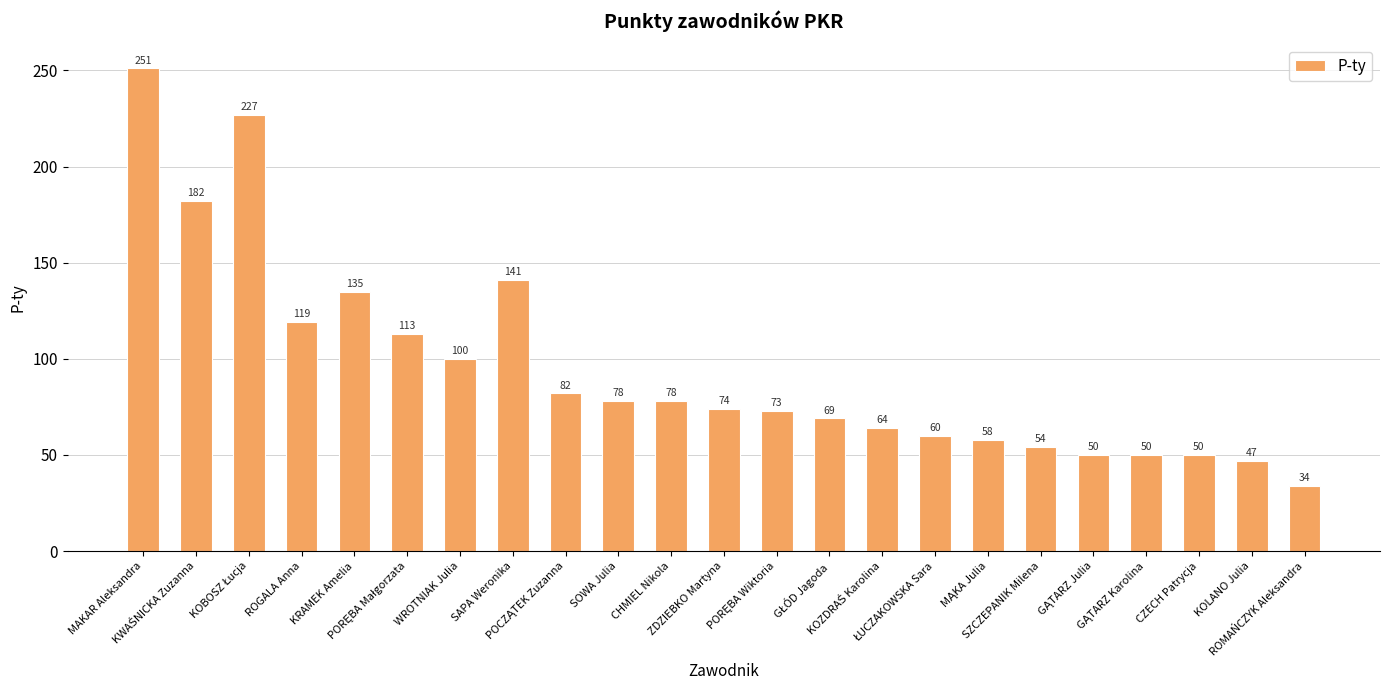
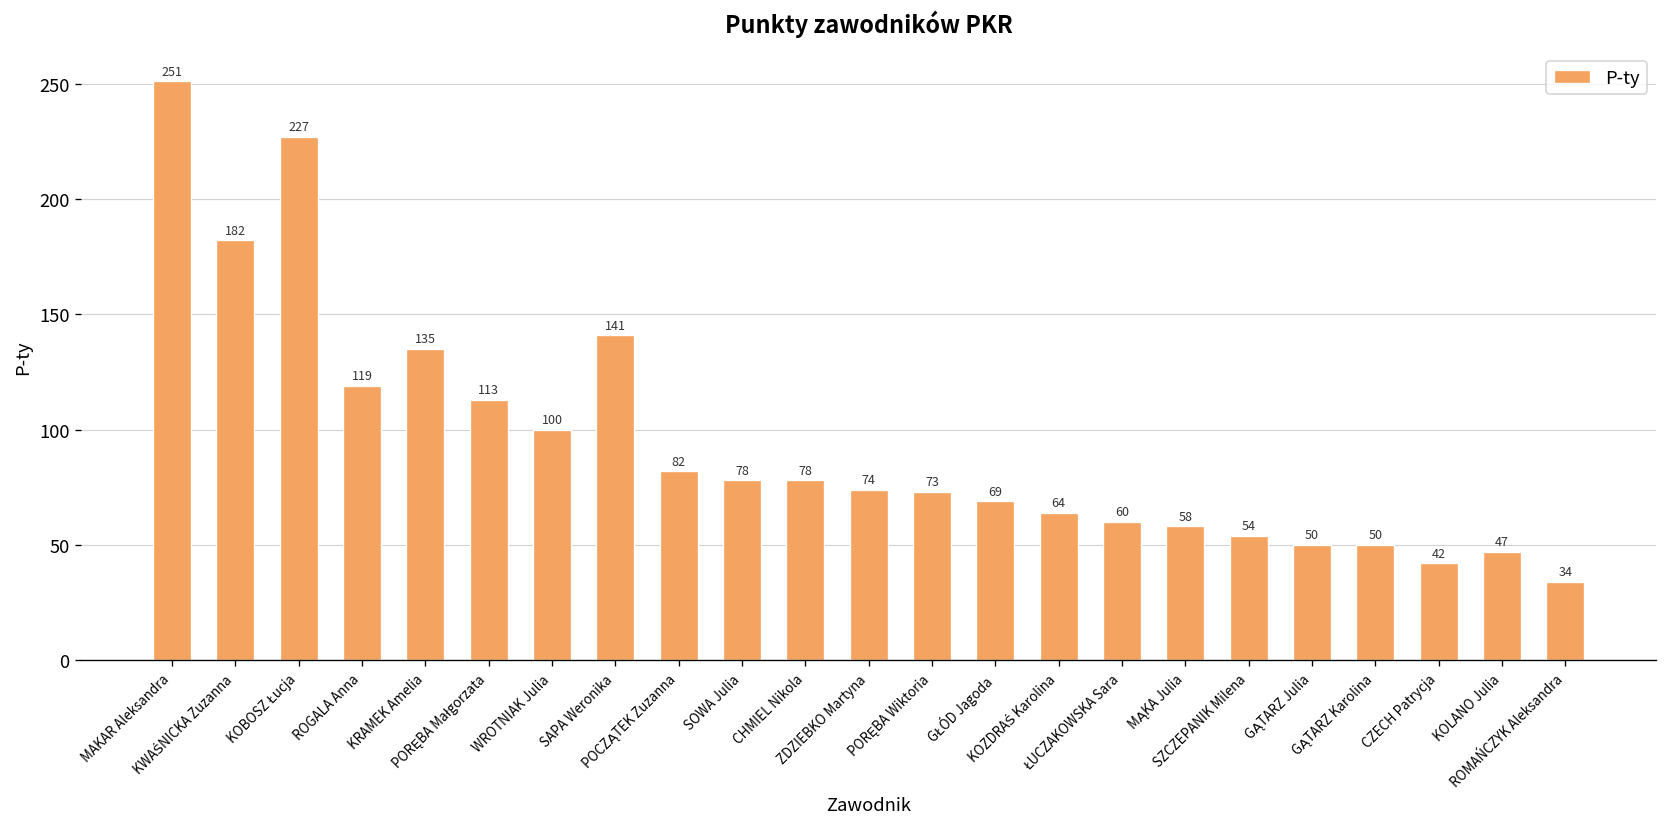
  {
    "MAKAR Aleksandra": 251,
    "KWAŚNICKA Zuzanna": 182,
    "KOBOSZ Łucja": 227,
    "ROGALA Anna": 119,
    "KRAMEK Amelia": 135,
    "PORĘBA Małgorzata": 113,
    "WROTNIAK Julia": 100,
    "SAPA Weronika": 141,
    "POCZĄTEK Zuzanna": 82,
    "SOWA Julia": 78,
    "CHMIEL Nikola": 78,
    "ZDZIEBKO Martyna": 74,
    "PORĘBA Wiktoria": 73,
    "GŁÓD Jagoda": 69,
    "KOZDRAŚ Karolina": 64,
    "ŁUCZAKOWSKA Sara": 60,
    "MĄKA Julia": 58,
    "SZCZEPANIK Milena": 54,
    "GĄTARZ Julia": 50,
    "GĄTARZ Karolina": 50,
-   "CZECH Patrycja": 50,
+   "CZECH Patrycja": 42,
    "KOLANO Julia": 47,
    "ROMAŃCZYK Aleksandra": 34
  }
